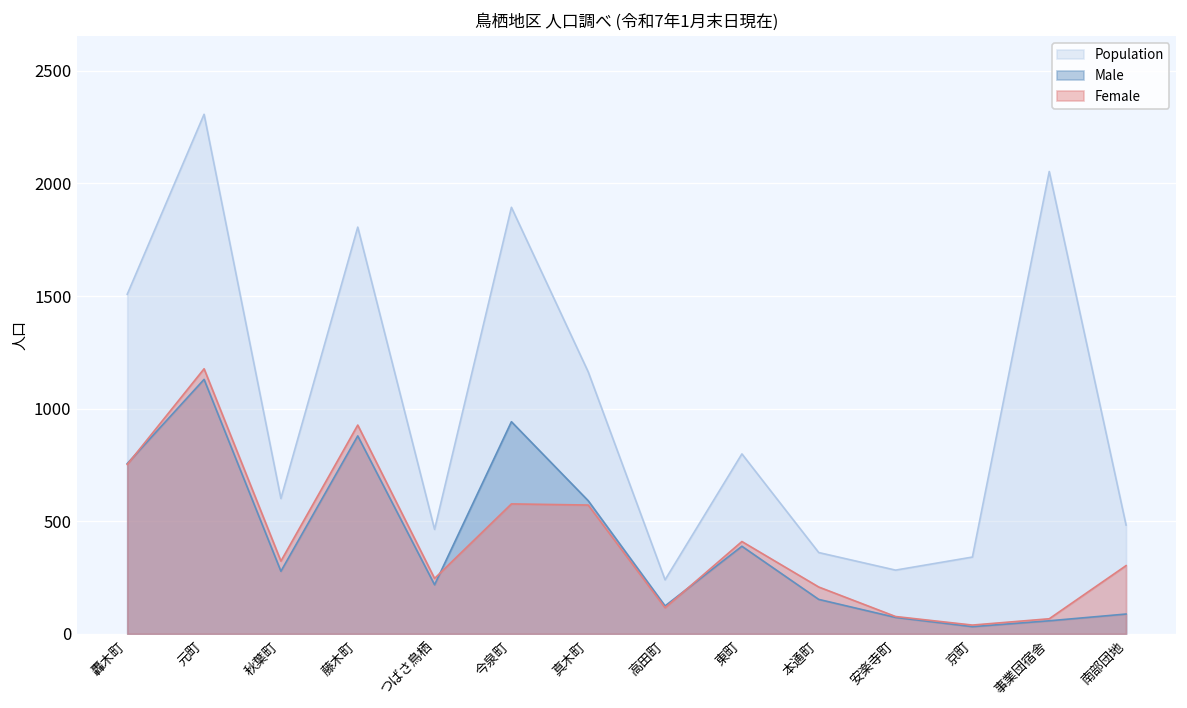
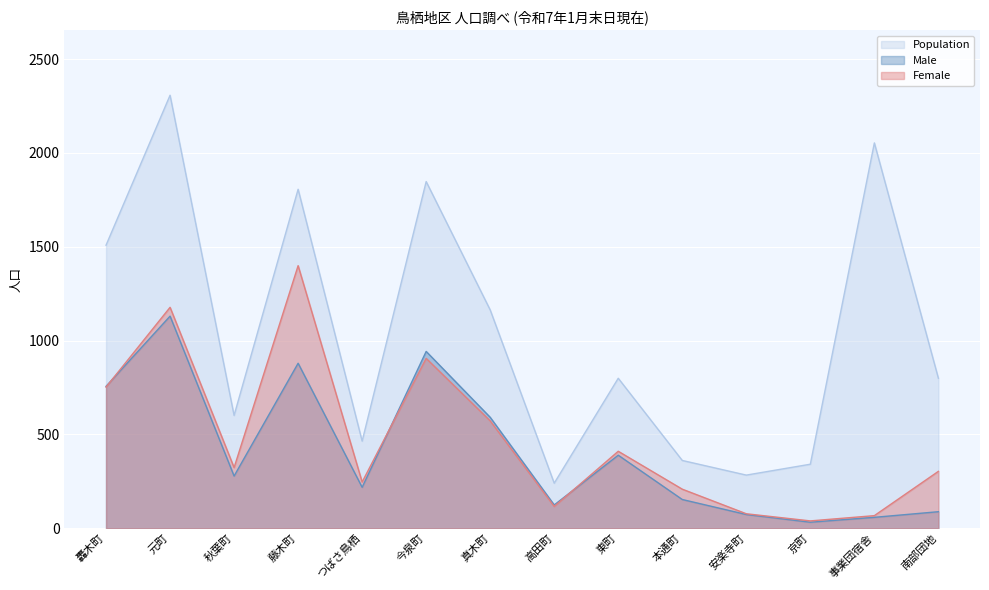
  {
    "Population": {
      "轟木町": 1510,
      "元町": 2310,
      "秋葉町": 600,
      "藤木町": 1810,
      "つばさ鳥栖": 460,
-     "今泉町": 1890,
+     "今泉町": 1850,
      "真木町": 1160,
      "高田町": 240,
      "東町": 800,
      "本通町": 360,
      "安楽寺町": 280,
      "京町": 340,
      "事業団宿舎": 2050,
-     "南部団地": 480
+     "南部団地": 800
    },
    "Male": {
      "元町": 1130,
      "秋葉町": 280,
      "藤木町": 880,
      "つばさ鳥栖": 220,
      "今泉町": 940,
      "真木町": 590,
      "東町": 390,
      "本通町": 150,
      "南部団地": 90
    },
    "Female": {
      "元町": 1180,
      "秋葉町": 320,
-     "藤木町": 930,
+     "藤木町": 1400,
      "つばさ鳥栖": 250,
-     "今泉町": 580,
+     "今泉町": 910,
      "真木町": 570,
      "東町": 410,
      "本通町": 210,
      "南部団地": 300
    }
  }
